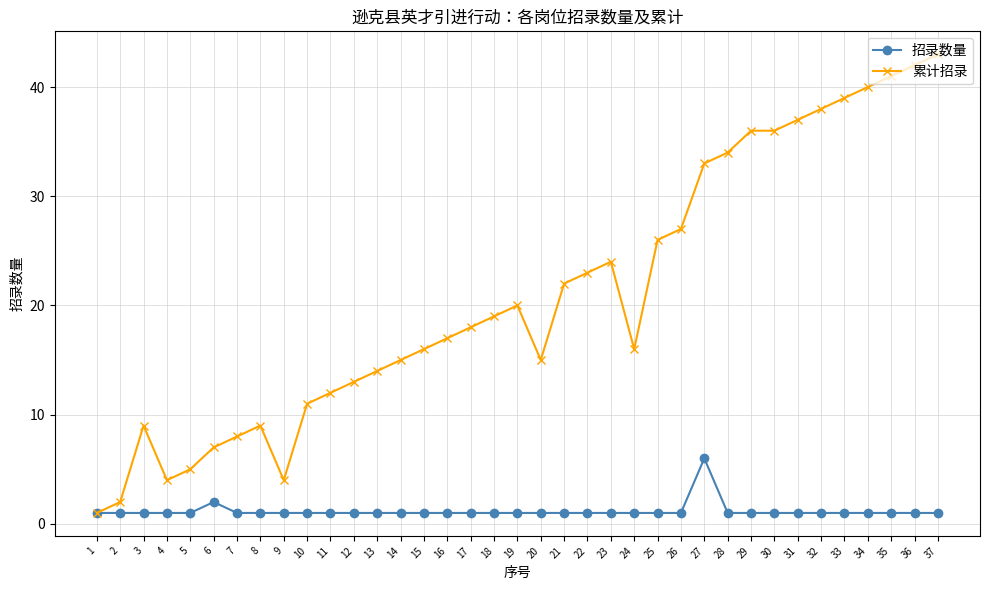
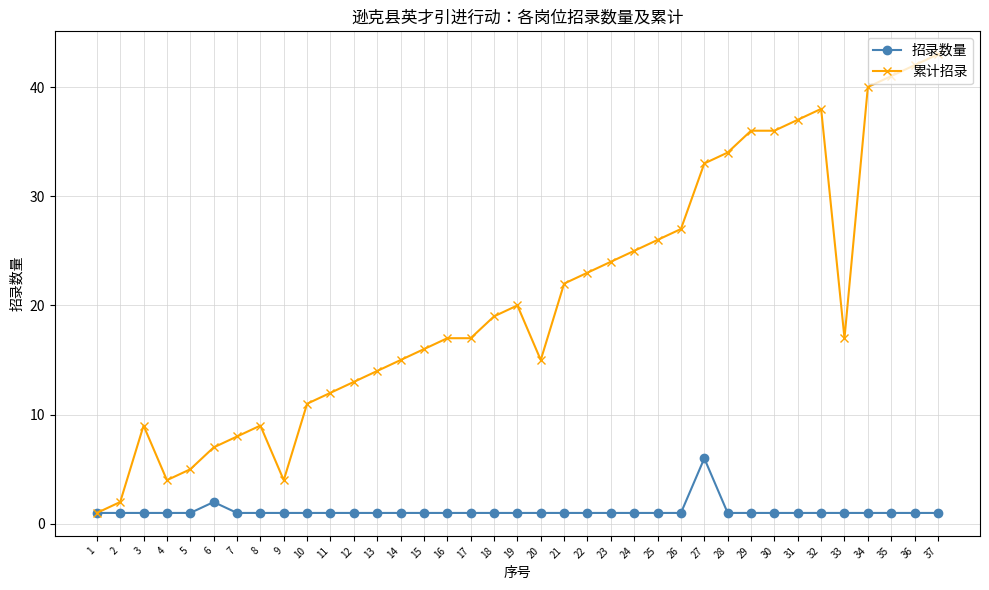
  {
    "招录数量": {
      "2": 1,
      "3": 1,
      "4": 1,
      "5": 1,
      "6": 2,
      "7": 1,
      "8": 1,
      "9": 1,
      "10": 1,
      "11": 1,
      "12": 1,
      "13": 1,
      "14": 1,
      "15": 1,
      "16": 1,
      "17": 1,
      "18": 1,
      "19": 1,
      "20": 1,
      "21": 1,
      "22": 1,
      "23": 1,
      "24": 1,
      "25": 1,
      "26": 1,
      "27": 6,
      "28": 1,
      "29": 1,
      "30": 1,
      "31": 1,
      "32": 1,
      "33": 1,
      "34": 1,
      "35": 1,
      "36": 1,
      "37": 1
    },
    "累计招录": {
      "2": 2,
      "3": 9,
      "4": 4,
      "5": 5,
      "6": 7,
      "7": 8,
      "8": 9,
      "9": 4,
      "10": 11,
      "11": 12,
      "12": 13,
      "13": 14,
      "14": 15,
      "15": 16,
      "16": 17,
-     "17": 18,
+     "17": 17,
      "18": 19,
      "19": 20,
      "20": 15,
      "21": 22,
      "22": 23,
      "23": 24,
-     "24": 16,
+     "24": 25,
      "25": 26,
      "26": 27,
      "27": 33,
      "28": 34,
      "29": 36,
      "30": 36,
      "31": 37,
      "32": 38,
-     "33": 39,
+     "33": 17,
      "34": 40
    }
  }
